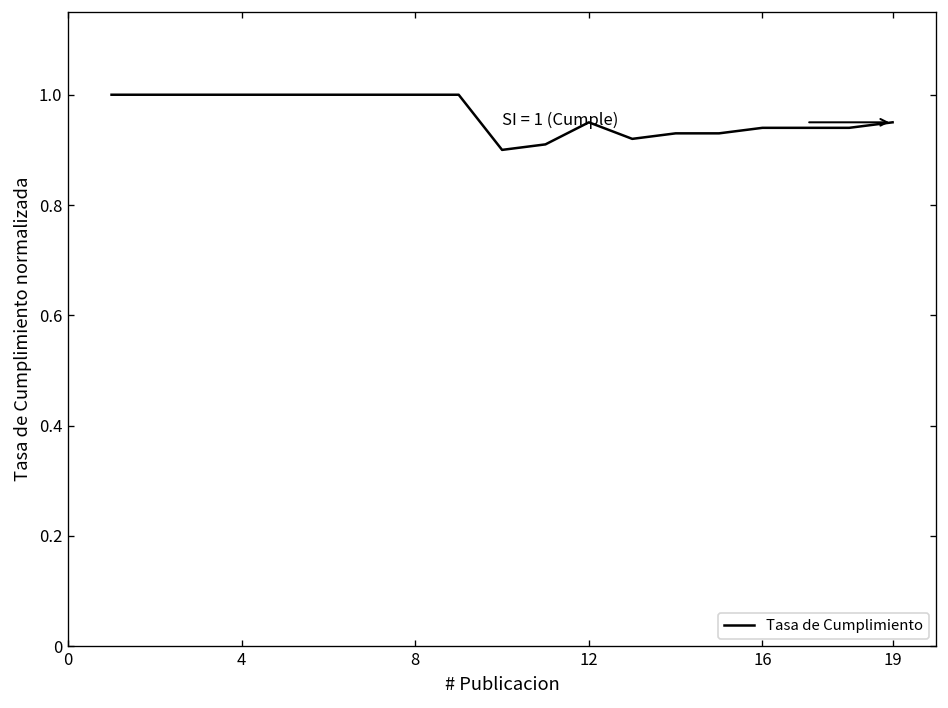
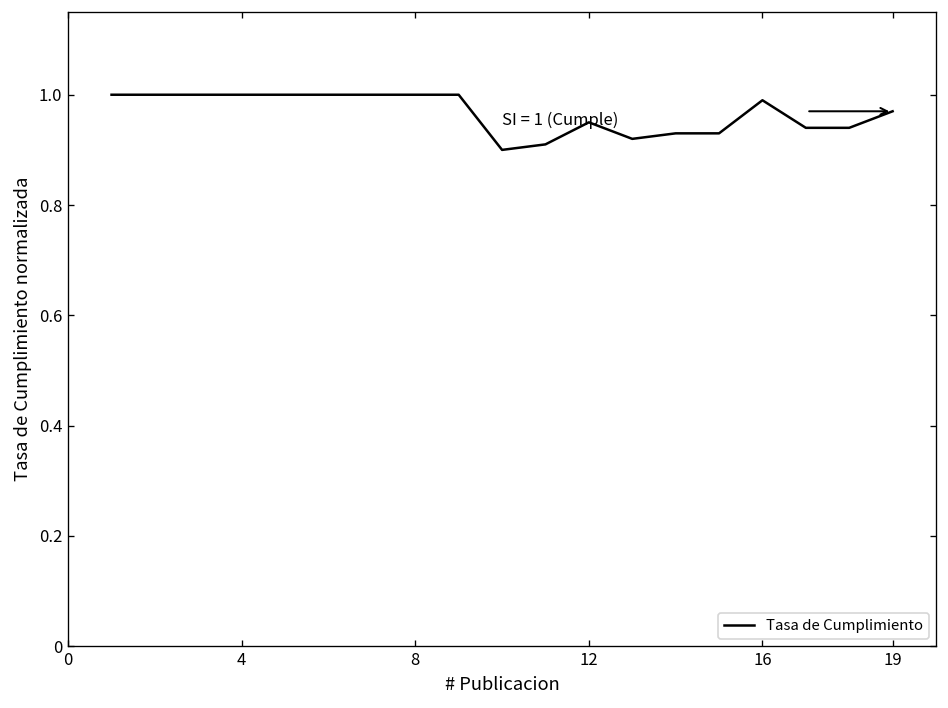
  {
    "4": 1.00,
    "8": 1.00,
-   "16": 0.94,
-   "19": 0.95
+   "16": 0.99,
+   "19": 0.97
  }
